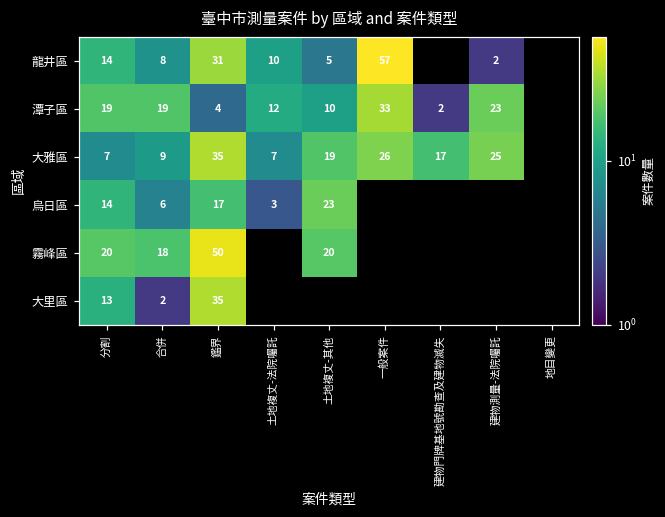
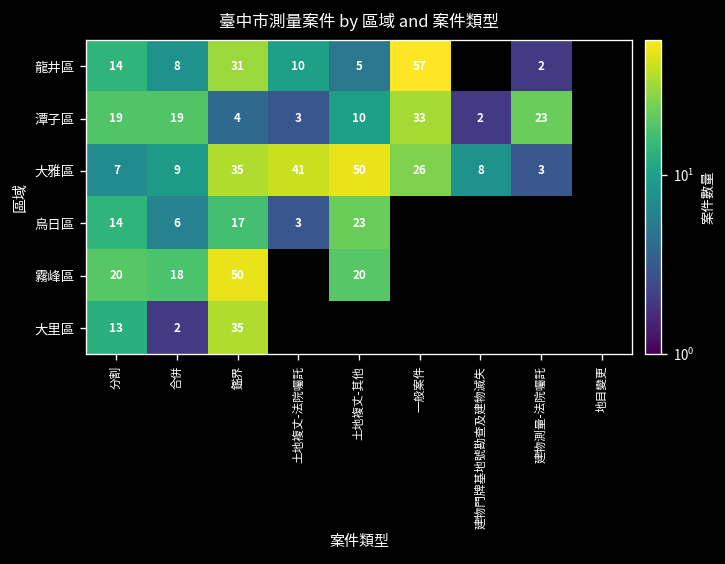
  {
    "龍井區": {
      "分割": 14,
      "合併": 8,
      "鑑界": 31,
      "土地複丈-法院囑託": 10,
      "土地複丈-其他": 5,
      "一般案件": 57,
      "建物測量-法院囑託": 2
    },
    "潭子區": {
      "分割": 19,
      "合併": 19,
      "鑑界": 4,
-     "土地複丈-法院囑託": 12,
+     "土地複丈-法院囑託": 3,
      "土地複丈-其他": 10,
      "一般案件": 33,
      "建物門牌基地號勘查及建物滅失": 2,
      "建物測量-法院囑託": 23
    },
    "大雅區": {
      "分割": 7,
      "合併": 9,
      "鑑界": 35,
-     "土地複丈-法院囑託": 7,
-     "土地複丈-其他": 19,
+     "土地複丈-法院囑託": 41,
+     "土地複丈-其他": 50,
      "一般案件": 26,
-     "建物門牌基地號勘查及建物滅失": 17,
-     "建物測量-法院囑託": 25
+     "建物門牌基地號勘查及建物滅失": 8,
+     "建物測量-法院囑託": 3
    },
    "烏日區": {
      "分割": 14,
      "合併": 6,
      "鑑界": 17,
      "土地複丈-法院囑託": 3,
      "土地複丈-其他": 23
    },
    "霧峰區": {
      "分割": 20,
      "合併": 18,
      "鑑界": 50,
      "土地複丈-其他": 20
    },
    "大里區": {
      "分割": 13,
      "合併": 2,
      "鑑界": 35
    }
  }
